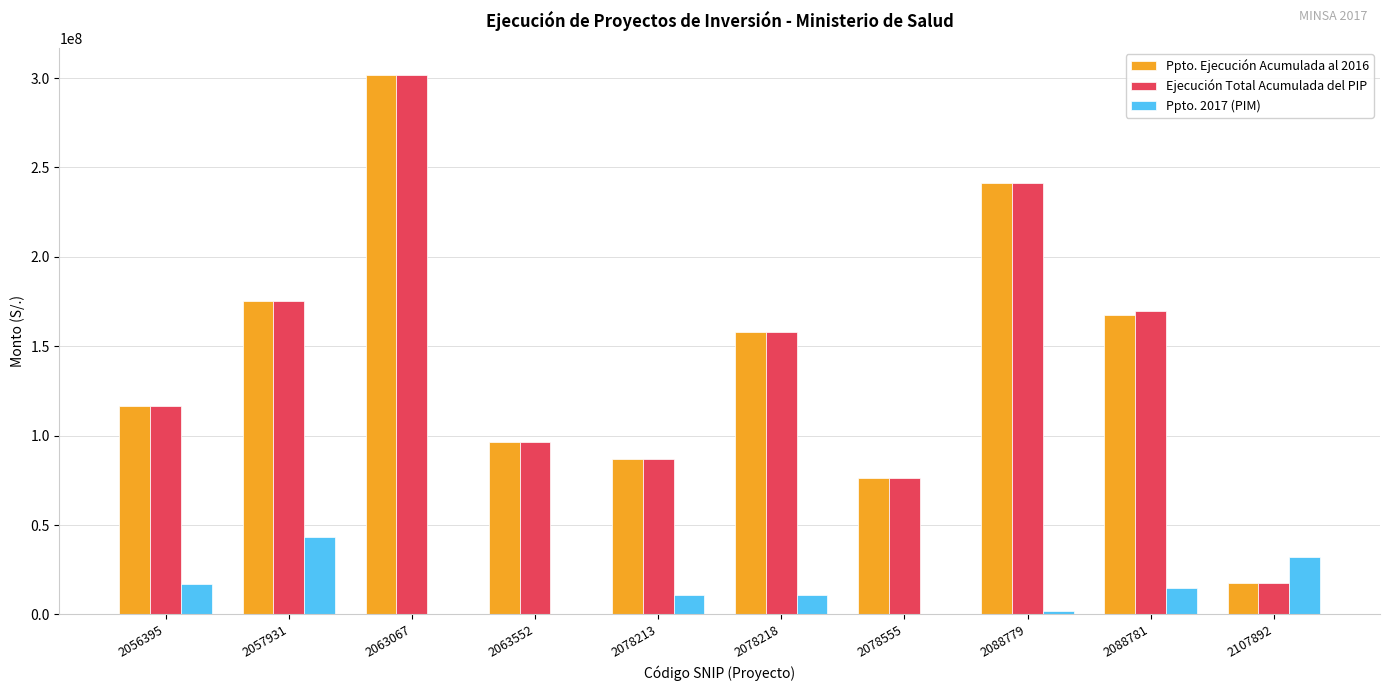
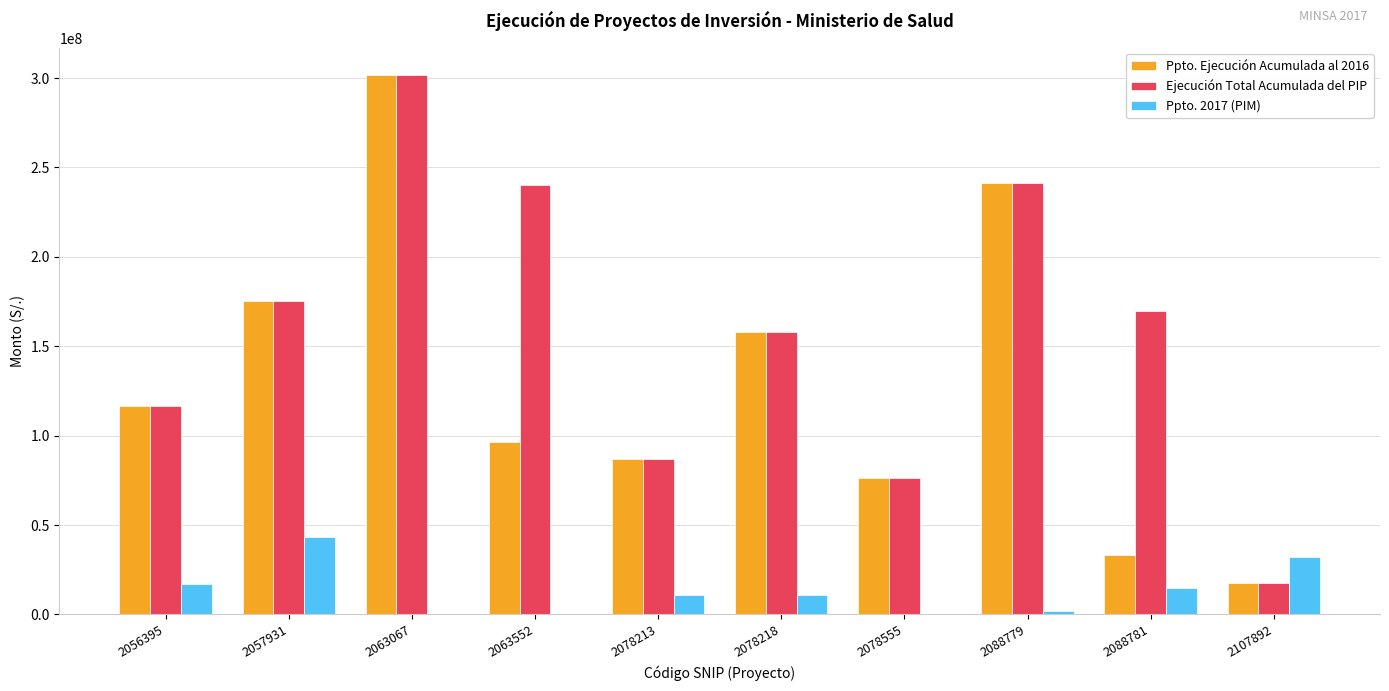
  {
    "Ppto. Ejecución Acumulada al 2016": {
      "2056395": 116000000,
      "2057931": 175000000,
      "2063067": 302000000,
      "2063552": 96000000,
      "2078213": 87000000,
      "2078218": 158000000,
      "2078555": 76000000,
      "2088779": 241000000,
-     "2088781": 168000000,
+     "2088781": 33000000,
      "2107892": 18000000
    },
    "Ejecución Total Acumulada del PIP": {
      "2056395": 116000000,
      "2057931": 175000000,
      "2063067": 302000000,
-     "2063552": 96000000,
+     "2063552": 240000000,
      "2078213": 87000000,
      "2078218": 158000000,
      "2078555": 76000000,
      "2088779": 241000000,
      "2088781": 170000000,
      "2107892": 18000000
    },
    "Ppto. 2017 (PIM)": {
      "2056395": 17000000,
      "2057931": 43000000,
      "2078213": 11000000,
      "2078218": 11000000,
      "2088779": 2000000,
      "2088781": 15000000,
      "2107892": 32000000
    }
  }
